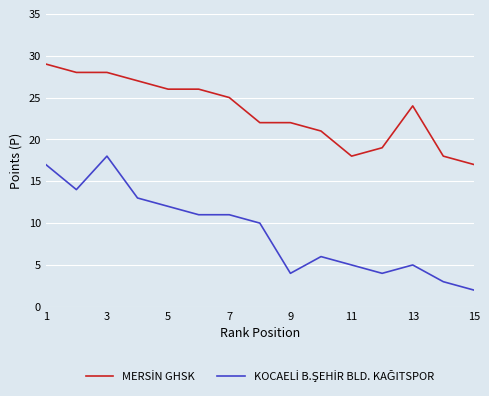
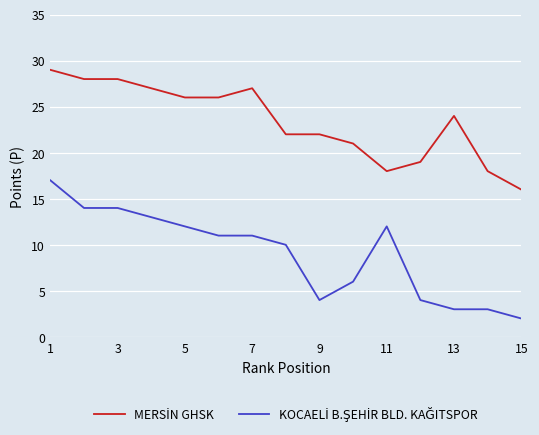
  {
    "MERSİN GHSK": {
      "1": 29,
      "3": 28,
      "5": 26,
-     "7": 25,
+     "7": 27,
      "9": 22,
      "11": 18,
      "13": 24,
-     "15": 17
+     "15": 16
    },
    "KOCAELİ B.ŞEHİR BLD. KAĞITSPOR": {
      "1": 17,
-     "3": 18,
+     "3": 14,
      "5": 12,
      "7": 11,
      "9": 4,
-     "11": 5,
-     "13": 5,
+     "11": 12,
+     "13": 3,
      "15": 2
    }
  }
